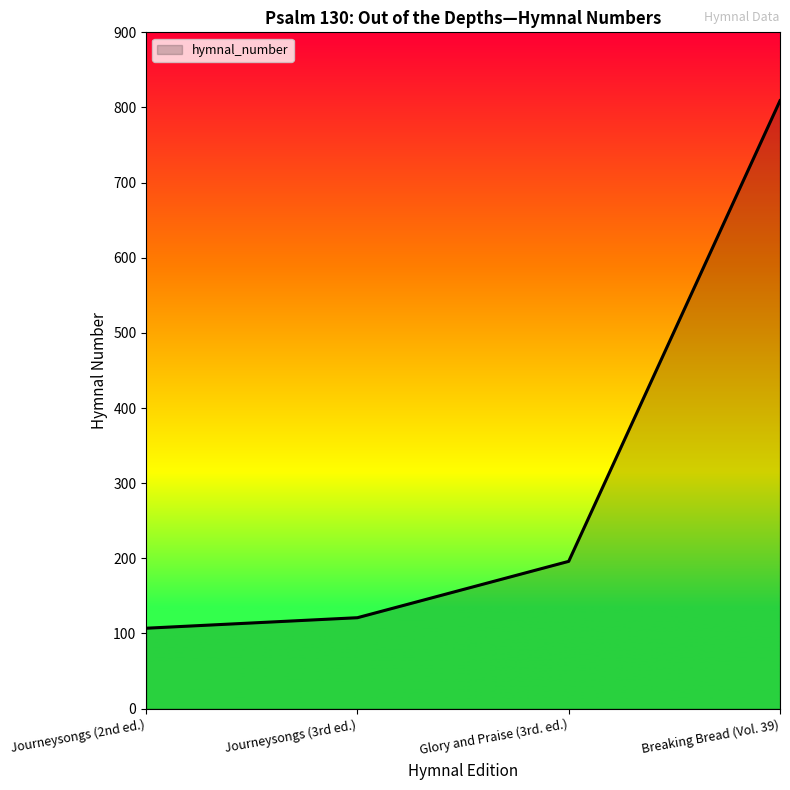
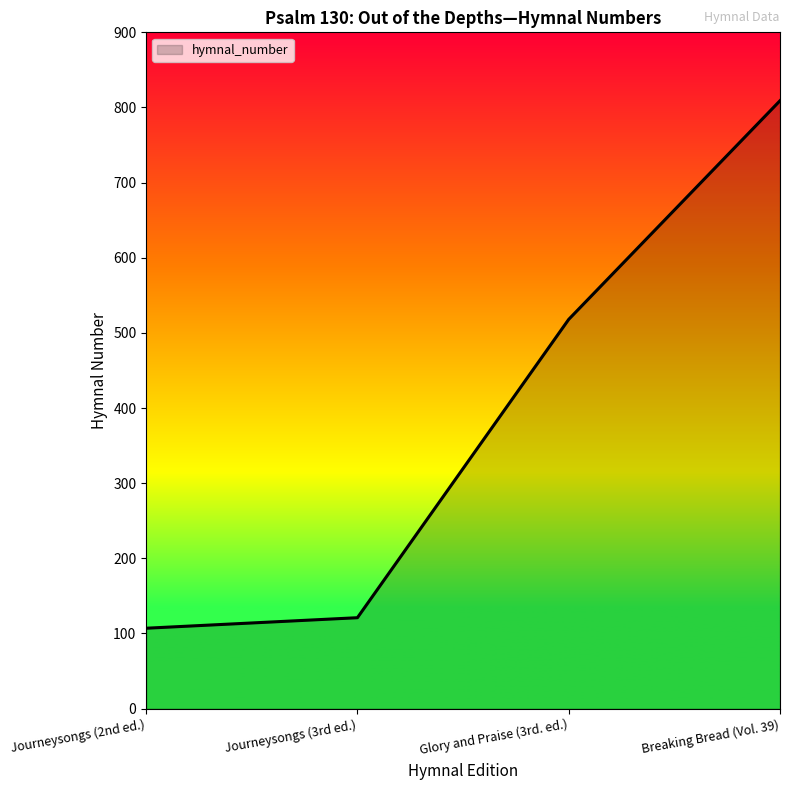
  {
    "Journeysongs (2nd ed.)": 110,
    "Journeysongs (3rd ed.)": 120,
-   "Glory and Praise (3rd. ed.)": 200,
+   "Glory and Praise (3rd. ed.)": 520,
    "Breaking Bread (Vol. 39)": 810
  }
